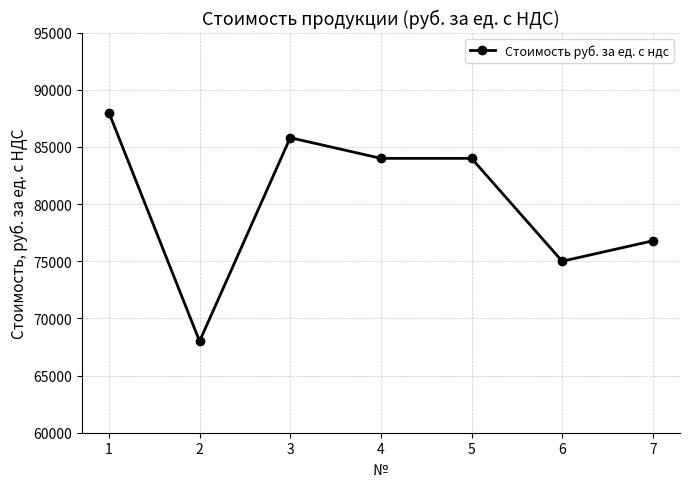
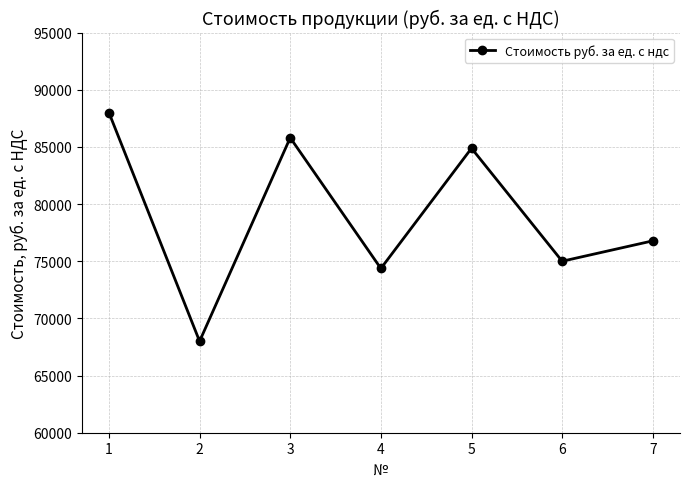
  {
    "1": 88000,
    "2": 68000,
    "3": 85800,
-   "4": 84000,
-   "5": 84000,
+   "4": 74400,
+   "5": 84900,
    "6": 75000,
    "7": 76800
  }
